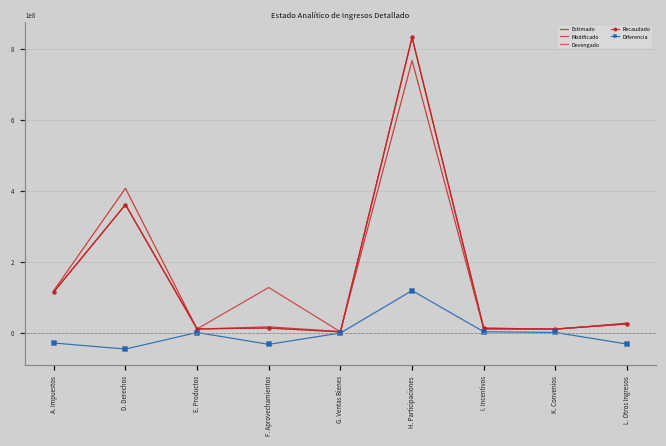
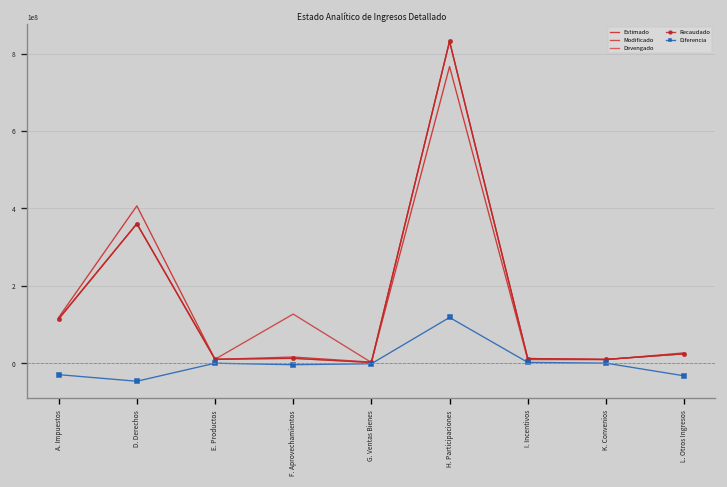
  {
    "Diferencia": {
      "A. Impuestos": -30000000,
      "D. Derechos": -50000000,
      "E. Productos": 0,
-     "F. Aprovechamientos": -30000000,
+     "F. Aprovechamientos": 0,
      "H. Participaciones": 120000000,
      "K. Convenios": 0,
      "L. Otros Ingresos": -30000000
    }
  }
